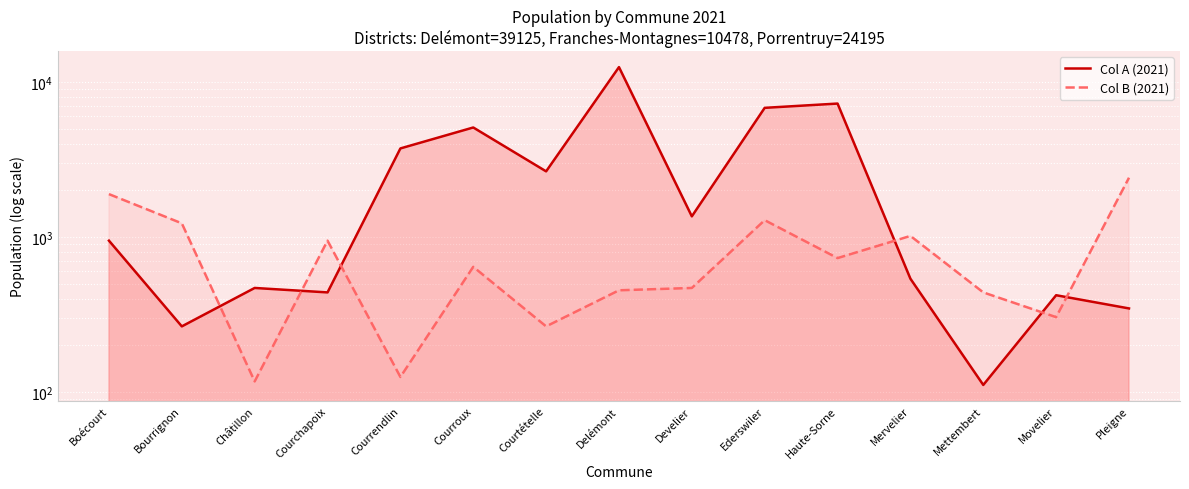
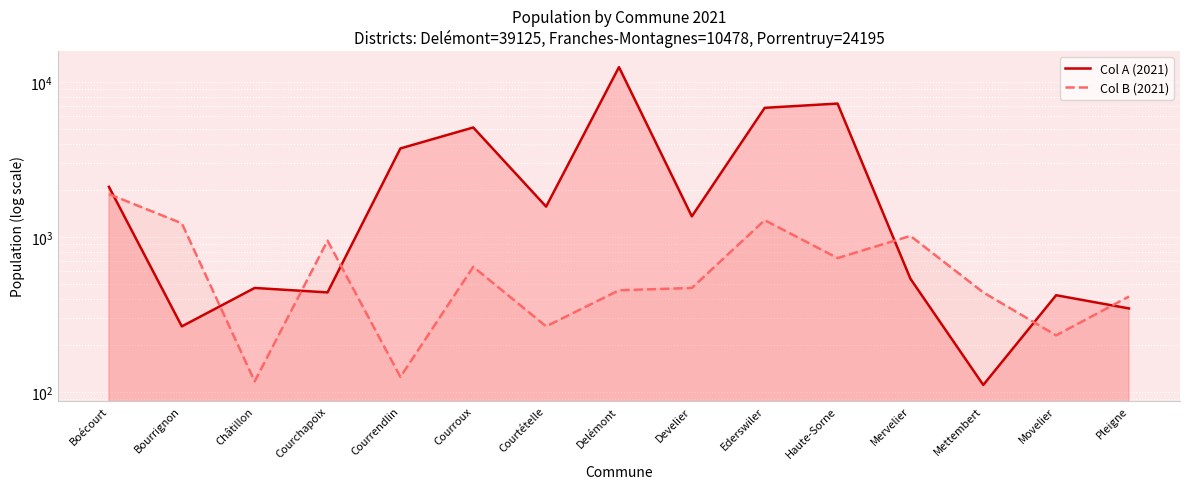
  {
    "Col A (2021)": {
-     "Boécourt": 900,
+     "Boécourt": 2100,
      "Bourrignon": 270,
      "Châtillon": 470,
      "Courchapoix": 440,
      "Courrendlin": 3700,
      "Courroux": 5100,
-     "Courtételle": 2700,
+     "Courtételle": 1600,
      "Delémont": 12000,
      "Develier": 1400,
      "Ederswiler": 7000,
      "Haute-Sorne": 7000,
      "Mervelier": 540,
      "Mettembert": 110,
      "Movelier": 420,
      "Pleigne": 350
    },
    "Col B (2021)": {
      "Boécourt": 1900,
      "Bourrignon": 1200,
      "Châtillon": 120,
      "Courchapoix": 900,
      "Courrendlin": 130,
      "Courroux": 640,
      "Courtételle": 270,
      "Delémont": 450,
      "Develier": 470,
      "Ederswiler": 1300,
      "Haute-Sorne": 700,
      "Mervelier": 1000,
      "Mettembert": 440,
-     "Movelier": 300,
-     "Pleigne": 2400
+     "Movelier": 230,
+     "Pleigne": 410
    }
  }
